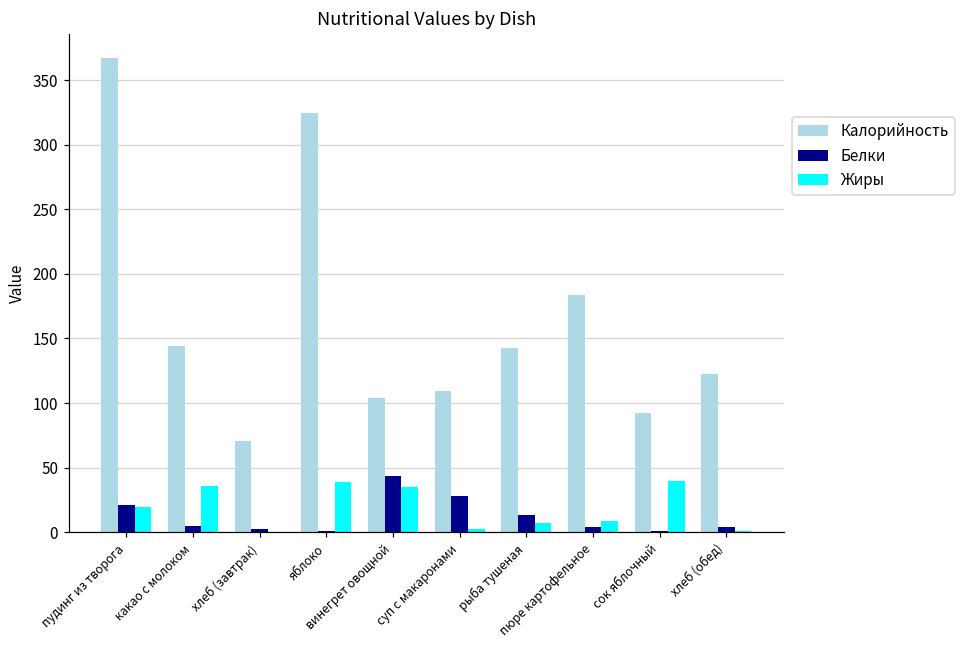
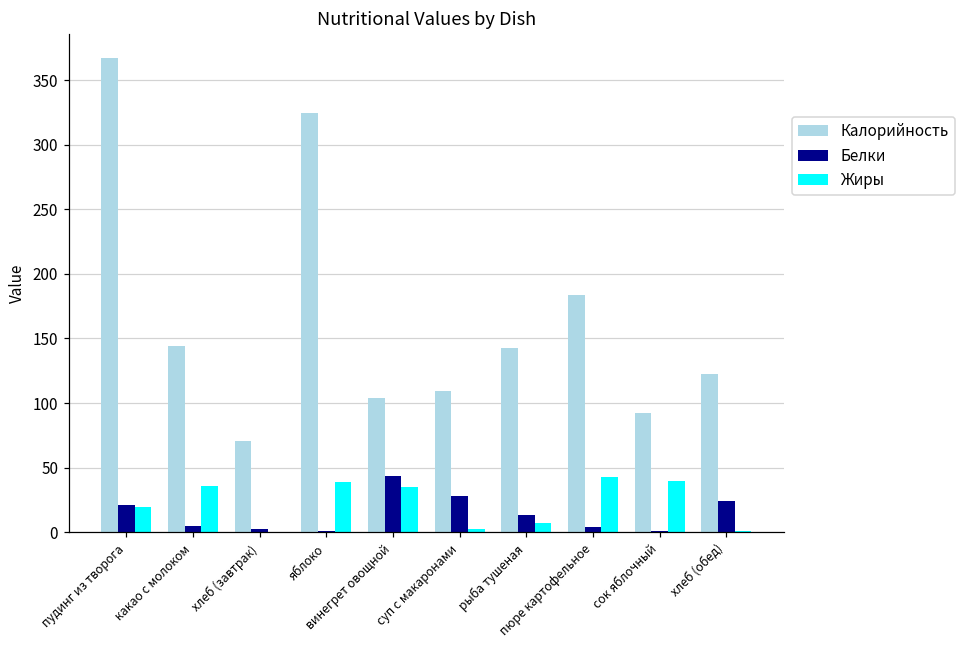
  {
    "Калорийность": {
      "пудинг из творога": 367,
      "какао с молоком": 144,
      "хлеб (завтрак)": 71,
      "яблоко": 325,
      "винегрет овощной": 104,
      "суп с макаронами": 110,
      "рыба тушеная": 143,
      "пюре картофельное": 184,
      "сок яблочный": 92,
      "хлеб (обед)": 123
    },
    "Белки": {
      "пудинг из творога": 21,
      "какао с молоком": 5,
      "хлеб (завтрак)": 2,
      "винегрет овощной": 44,
      "суп с макаронами": 28,
      "рыба тушеная": 13,
      "пюре картофельное": 4,
-     "хлеб (обед)": 4
+     "хлеб (обед)": 24
    },
    "Жиры": {
      "пудинг из творога": 20,
      "какао с молоком": 36,
      "яблоко": 39,
      "винегрет овощной": 35,
      "суп с макаронами": 3,
      "рыба тушеная": 7,
-     "пюре картофельное": 9,
+     "пюре картофельное": 43,
      "сок яблочный": 40
    }
  }
